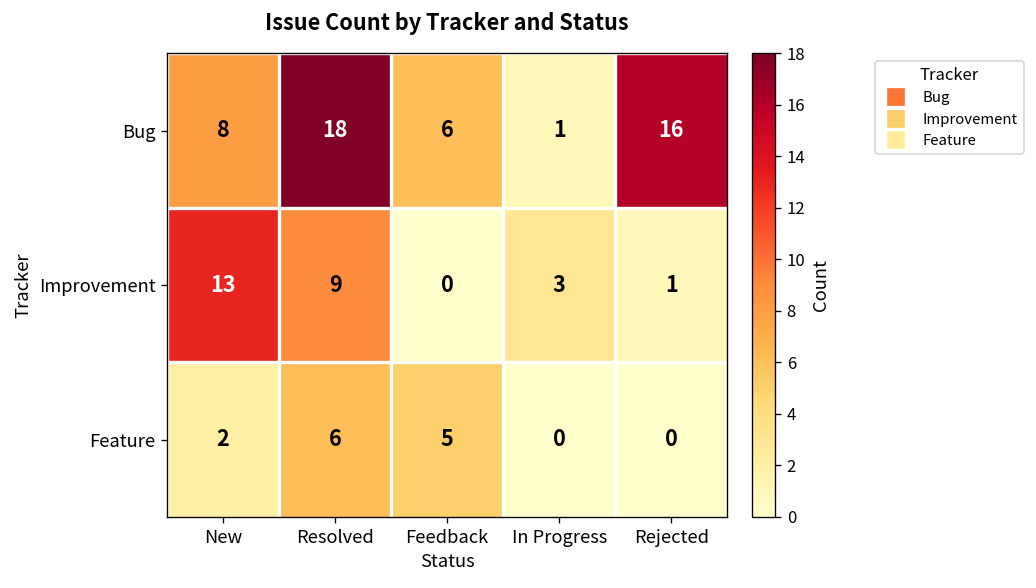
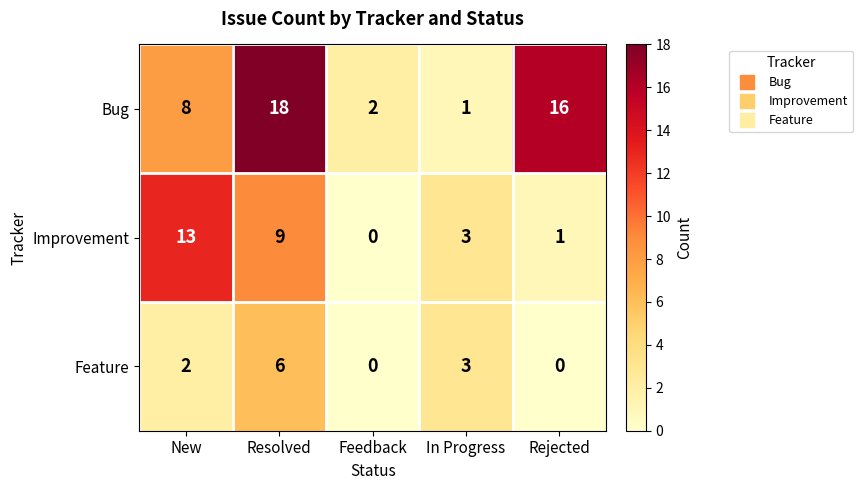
  {
    "Bug": {
      "New": 8,
      "Resolved": 18,
-     "Feedback": 6,
+     "Feedback": 2,
      "In Progress": 1,
      "Rejected": 16
    },
    "Improvement": {
      "New": 13,
      "Resolved": 9,
      "Feedback": 0,
      "In Progress": 3,
      "Rejected": 1
    },
    "Feature": {
      "New": 2,
      "Resolved": 6,
-     "Feedback": 5,
-     "In Progress": 0,
+     "Feedback": 0,
+     "In Progress": 3,
      "Rejected": 0
    }
  }
